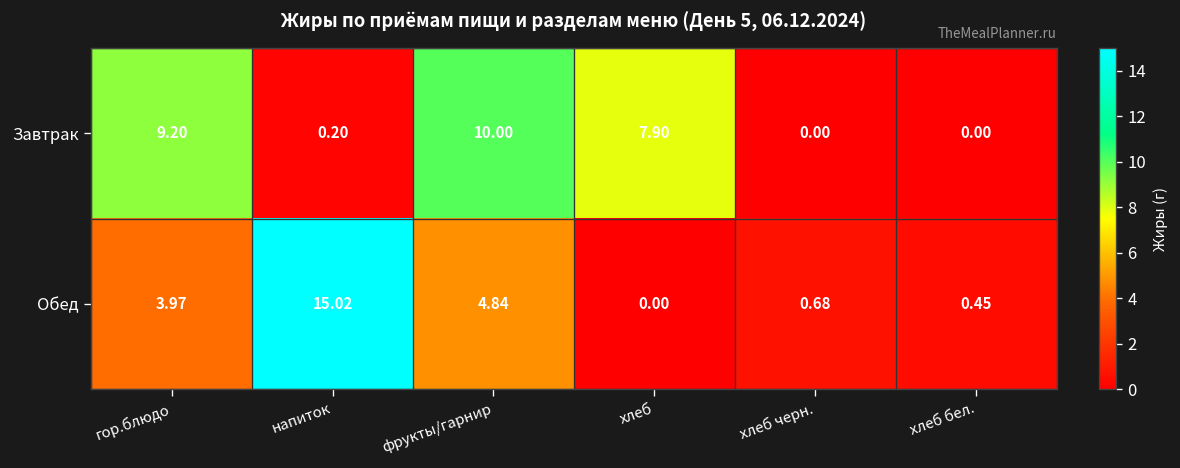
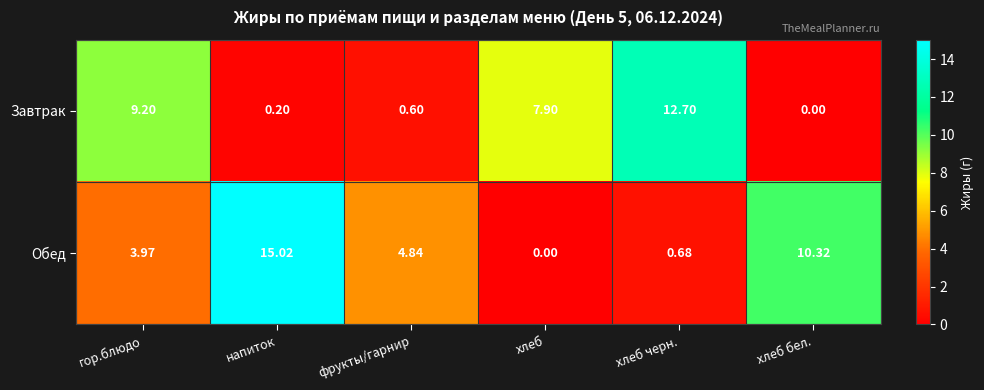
  {
    "Завтрак": {
      "гор.блюдо": 9.20,
      "напиток": 0.20,
-     "фрукты/гарнир": 10.00,
+     "фрукты/гарнир": 0.60,
      "хлеб": 7.90,
-     "хлеб черн.": 0.00,
+     "хлеб черн.": 12.70,
      "хлеб бел.": 0.00
    },
    "Обед": {
      "гор.блюдо": 3.97,
      "напиток": 15.02,
      "фрукты/гарнир": 4.84,
      "хлеб": 0.00,
      "хлеб черн.": 0.68,
-     "хлеб бел.": 0.45
+     "хлеб бел.": 10.32
    }
  }
